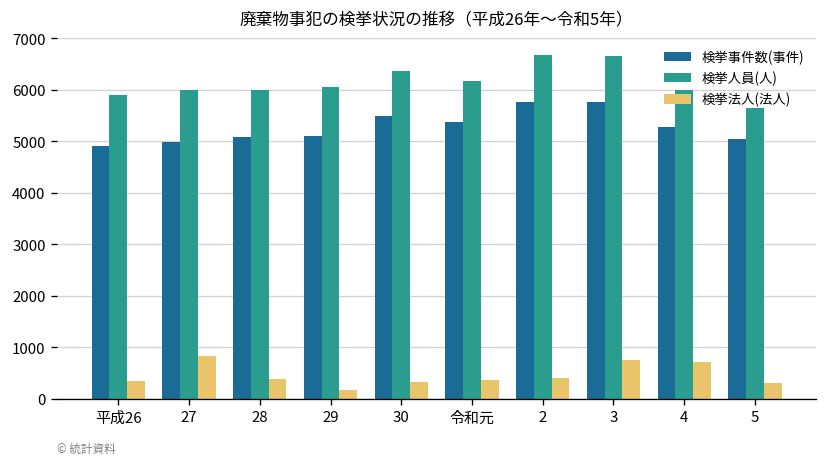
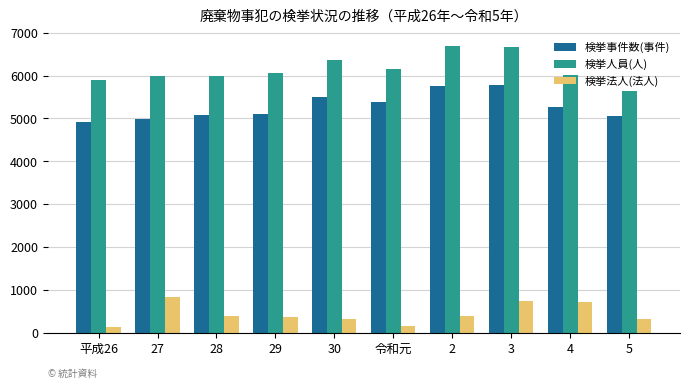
  {
    "検挙法人(法人)": {
-     "平成26": 300,
+     "平成26": 100,
      "27": 800,
      "28": 400,
-     "29": 200,
+     "29": 400,
      "30": 300,
-     "令和元": 400,
+     "令和元": 200,
      "2": 400,
      "3": 800,
      "4": 700,
      "5": 300
    }
  }
